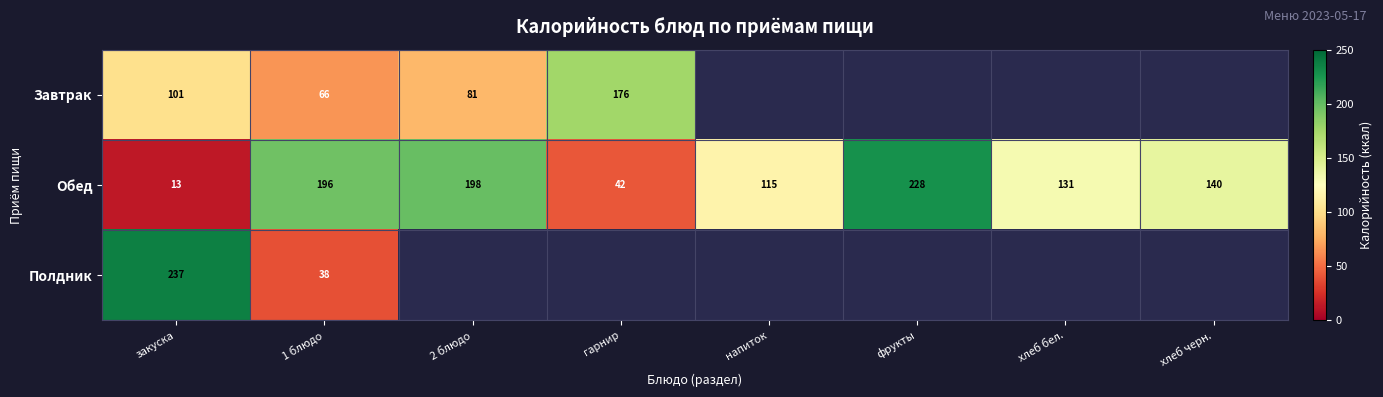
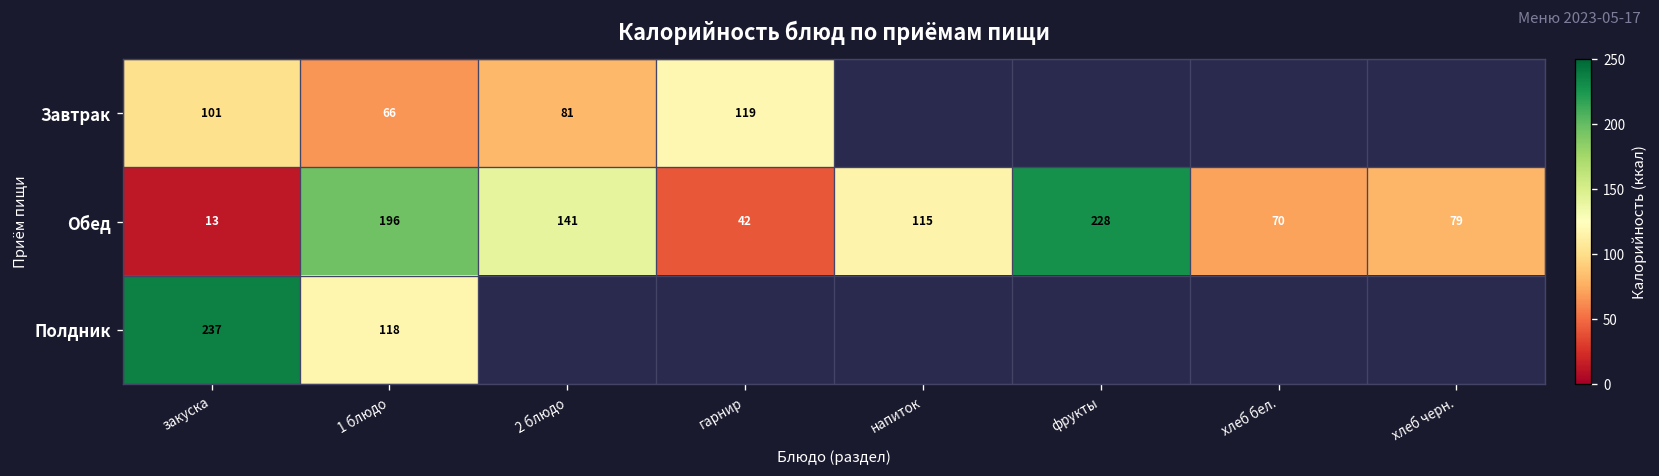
  {
    "Завтрак": {
      "закуска": 101,
      "1 блюдо": 66,
      "2 блюдо": 81,
-     "гарнир": 176
+     "гарнир": 119
    },
    "Обед": {
      "закуска": 13,
      "1 блюдо": 196,
-     "2 блюдо": 198,
+     "2 блюдо": 141,
      "гарнир": 42,
      "напиток": 115,
      "фрукты": 228,
-     "хлеб бел.": 131,
-     "хлеб черн.": 140
+     "хлеб бел.": 70,
+     "хлеб черн.": 79
    },
    "Полдник": {
      "закуска": 237,
-     "1 блюдо": 38
+     "1 блюдо": 118
    }
  }
